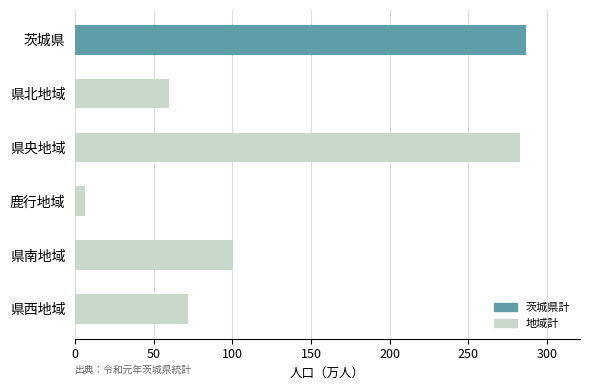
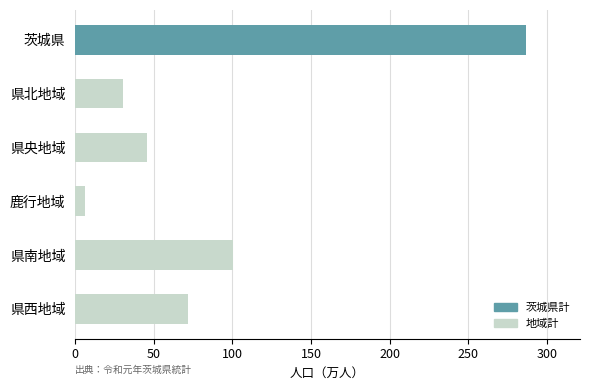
  {
    "茨城県": 287,
-   "県北地域": 60,
-   "県央地域": 283,
+   "県北地域": 30,
+   "県央地域": 46,
    "鹿行地域": 6,
    "県南地域": 100,
    "県西地域": 72
  }
